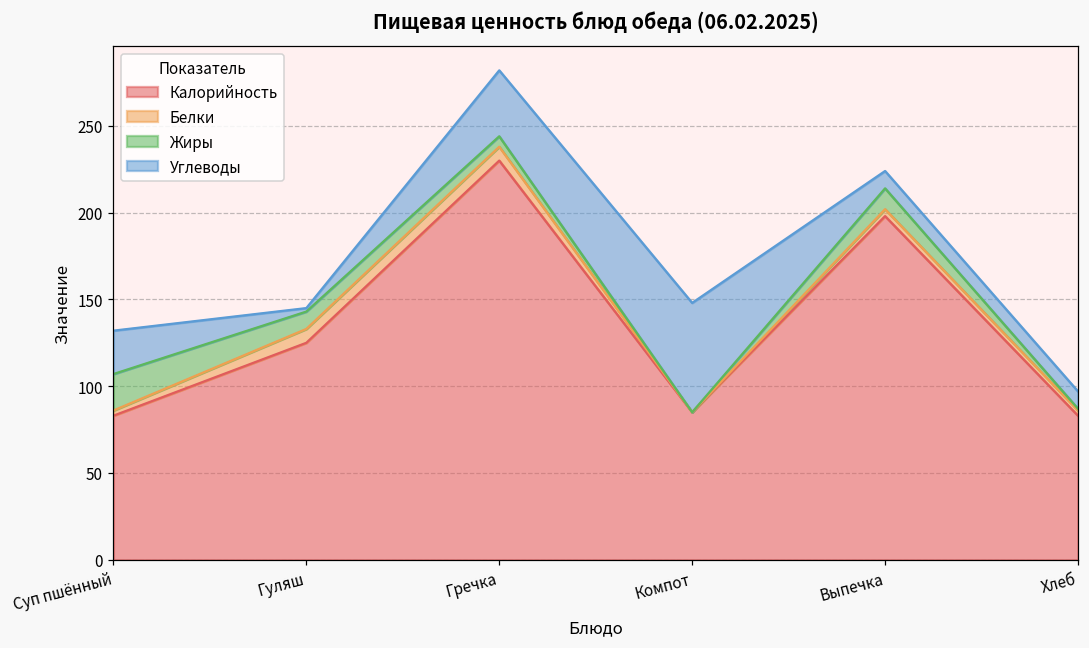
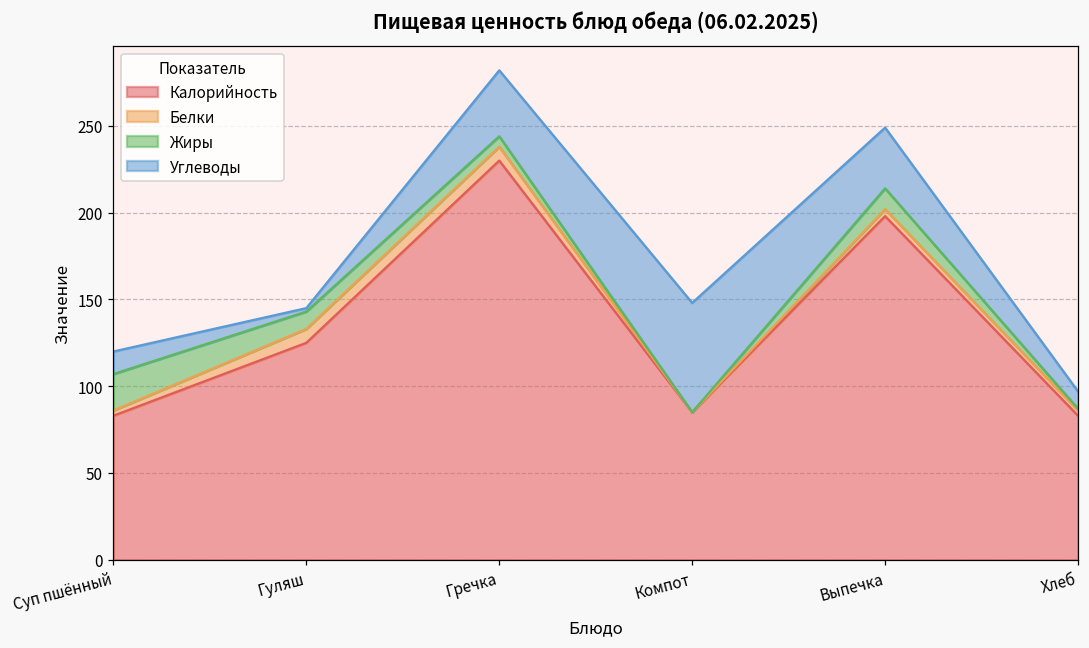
  {
    "Жиры": {
      "Суп пшённый": 21,
      "Гуляш": 10,
      "Гречка": 6,
      "Выпечка": 12
    },
    "Углеводы": {
-     "Суп пшённый": 25,
+     "Суп пшённый": 13,
      "Гуляш": 2,
      "Гречка": 38,
      "Компот": 63,
-     "Выпечка": 10,
+     "Выпечка": 35,
      "Хлеб": 10
    }
  }
